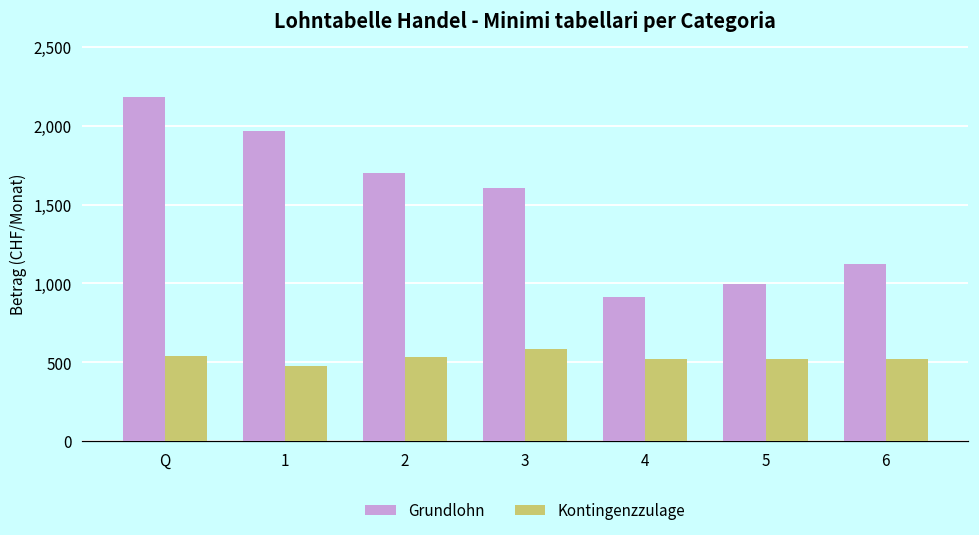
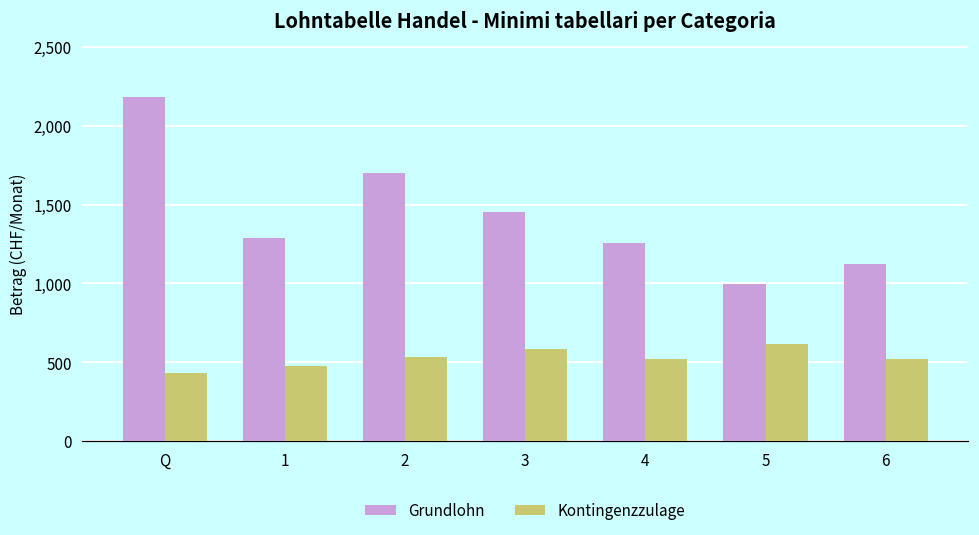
  {
    "Grundlohn": {
      "Q": "2,180",
-     "1": "1,970",
+     "1": "1,290",
      "2": "1,700",
-     "3": "1,610",
-     "4": "910",
+     "3": "1,450",
+     "4": "1,260",
      "5": "990",
      "6": "1,120"
    },
    "Kontingenzzulage": {
-     "Q": "540",
+     "Q": "440",
      "1": "480",
      "2": "530",
      "3": "580",
      "4": "520",
-     "5": "520",
+     "5": "610",
      "6": "520"
    }
  }
